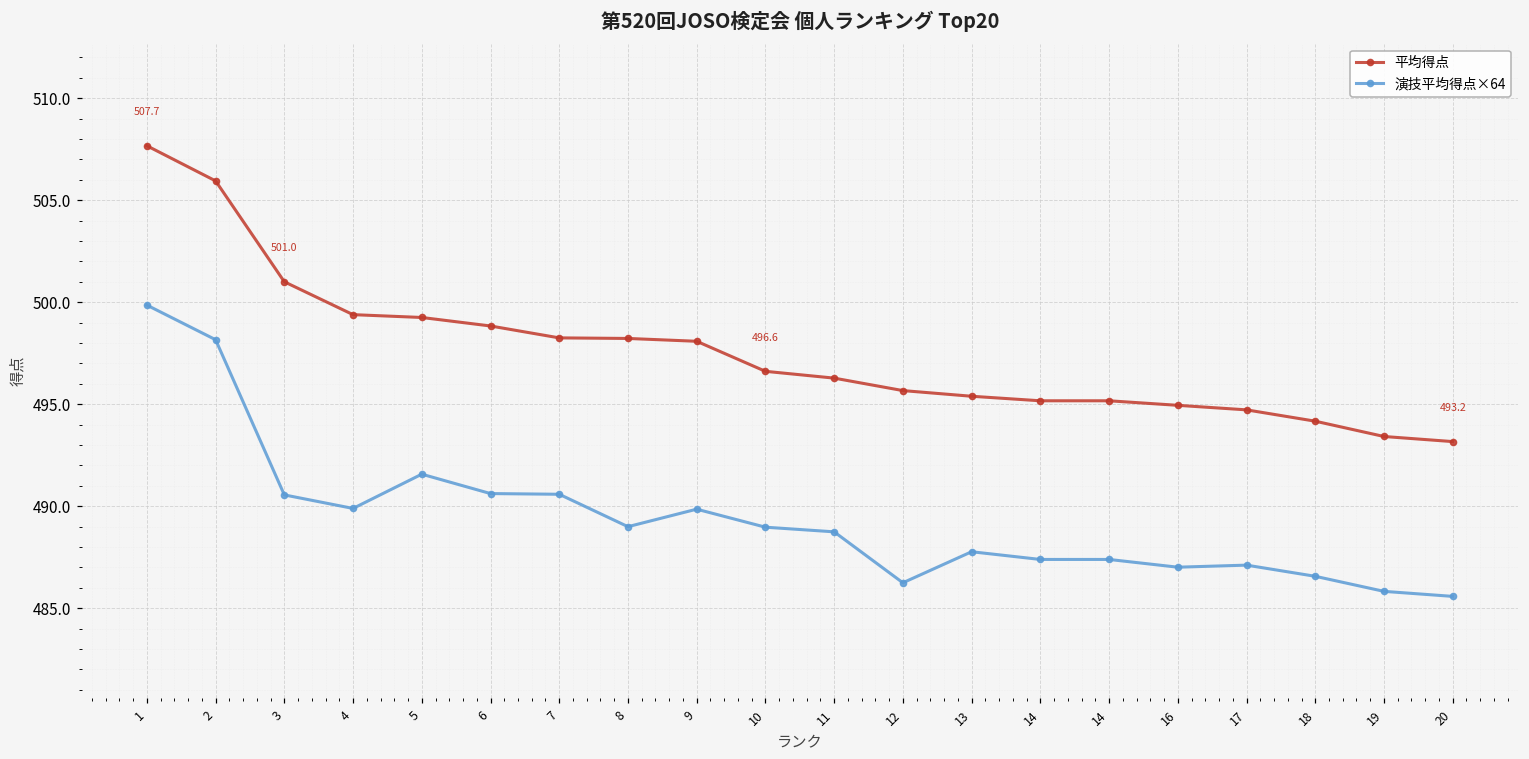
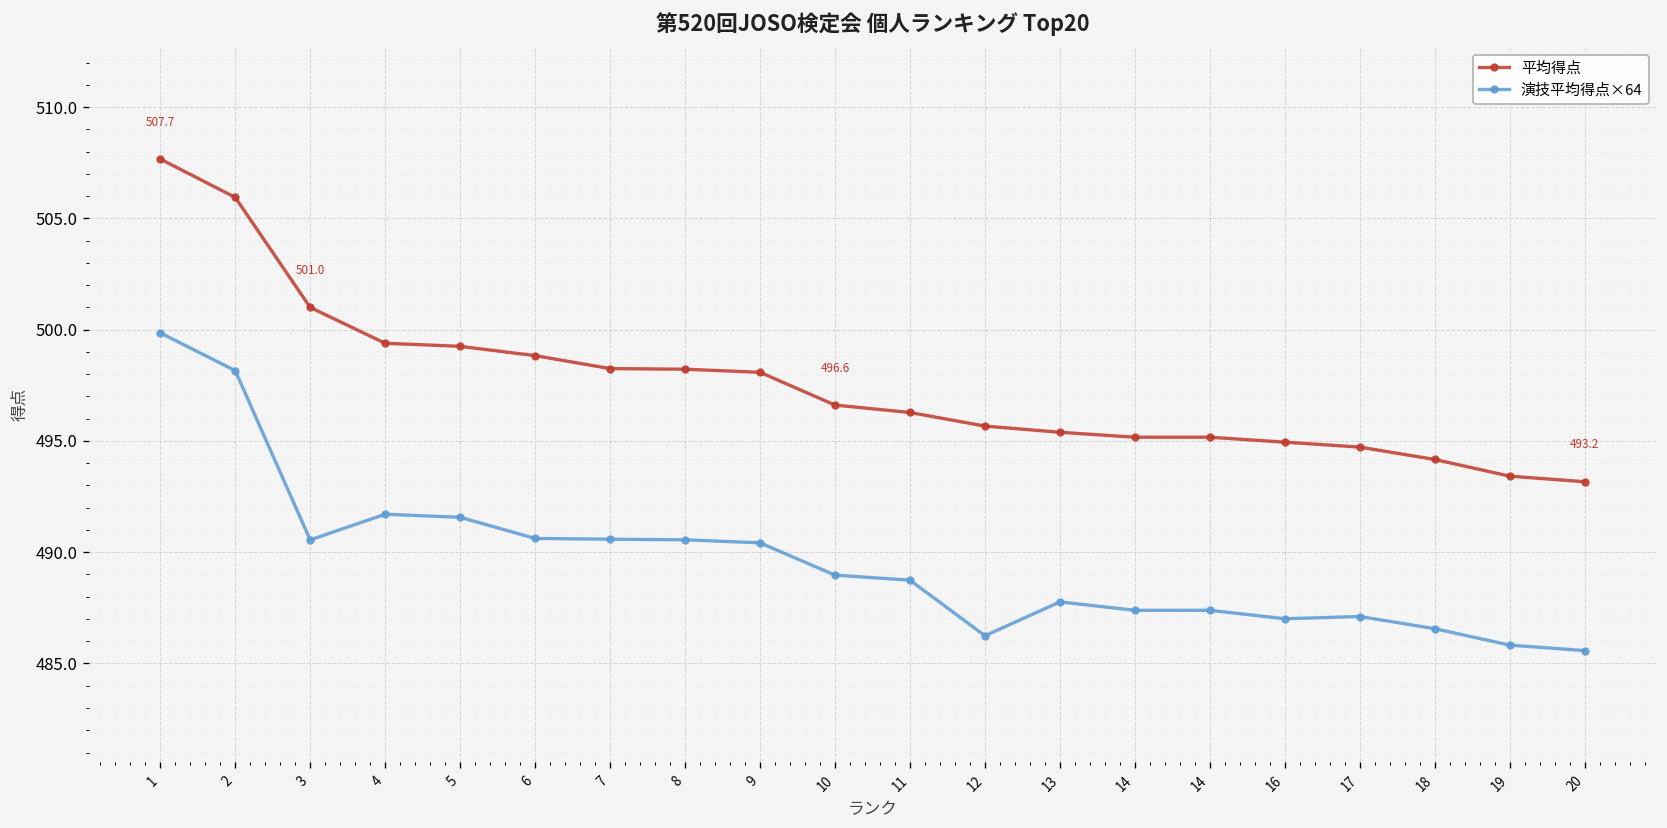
  {
    "平均得点": {
      "2": 505.9,
      "4": 499.4,
      "5": 499.3,
      "6": 498.8,
      "7": 498.3,
      "8": 498.2,
      "9": 498.1,
      "11": 496.3,
      "12": 495.7,
      "13": 495.4,
      "16": 494.9,
      "17": 494.7,
      "18": 494.2,
      "19": 493.4
    },
    "演技平均得点×64": {
      "1": 499.9,
      "2": 498.2,
      "3": 490.6,
-     "4": 489.9,
+     "4": 491.7,
      "5": 491.6,
      "6": 490.6,
      "7": 490.6,
-     "8": 489.0,
-     "9": 489.9,
+     "8": 490.6,
+     "9": 490.4,
      "10": 489.0,
      "11": 488.7,
      "12": 486.2,
      "13": 487.8,
      "16": 487.0,
      "17": 487.1,
      "18": 486.6,
      "19": 485.8,
      "20": 485.6
    }
  }
